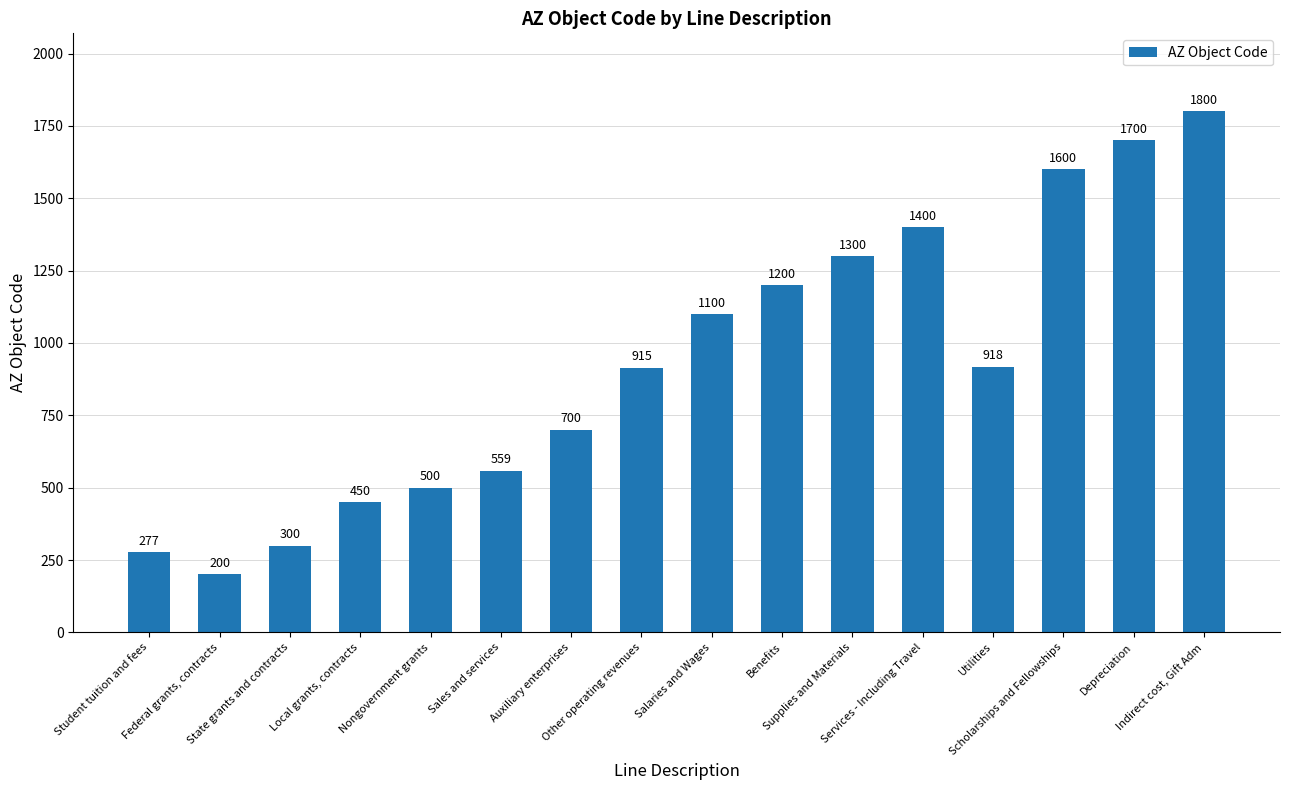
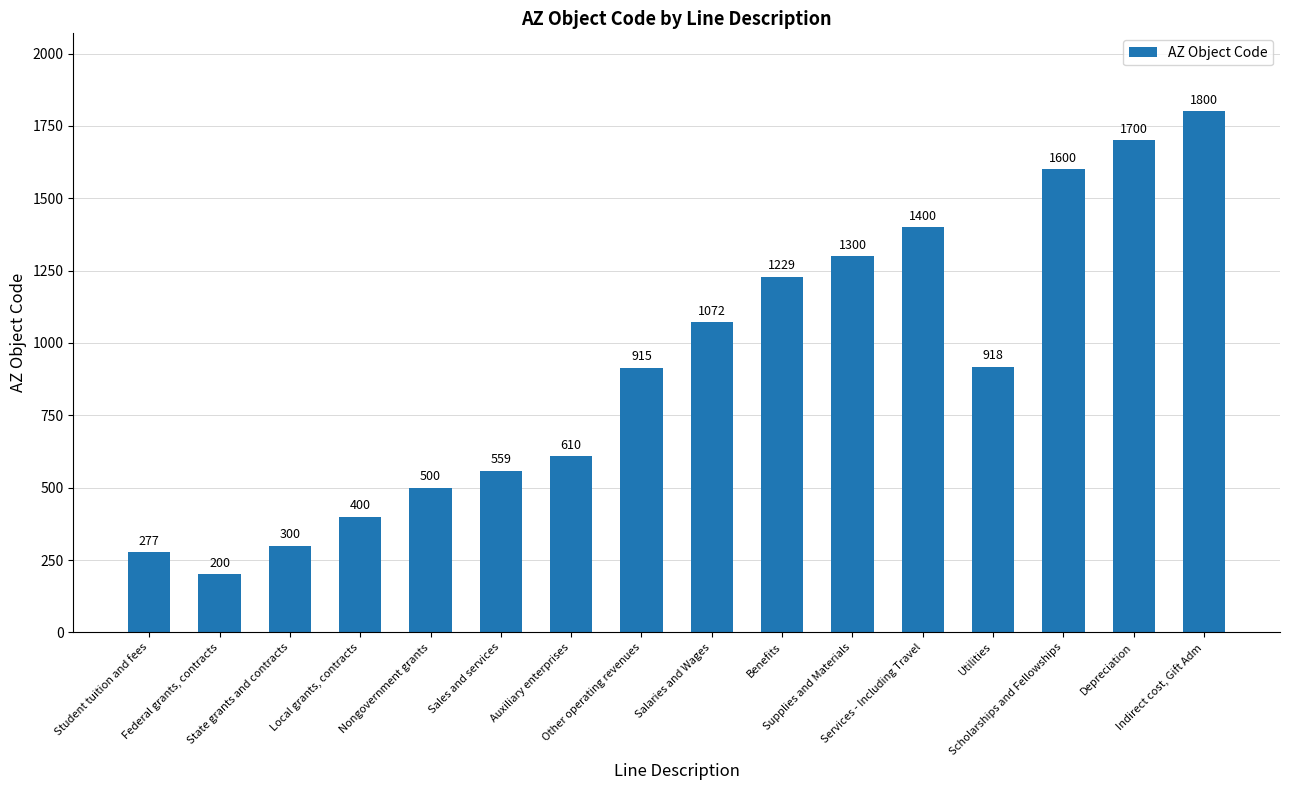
  {
    "Student tuition and fees": 277,
    "Federal grants, contracts": 200,
    "State grants and contracts": 300,
-   "Local grants, contracts": 450,
+   "Local grants, contracts": 400,
    "Nongovernment grants": 500,
    "Sales and services": 559,
-   "Auxiliary enterprises": 700,
+   "Auxiliary enterprises": 610,
    "Other operating revenues": 915,
-   "Salaries and Wages": 1100,
-   "Benefits": 1200,
+   "Salaries and Wages": 1072,
+   "Benefits": 1229,
    "Supplies and Materials": 1300,
    "Services - Including Travel": 1400,
    "Utilities": 918,
    "Scholarships and Fellowships": 1600,
    "Depreciation": 1700,
    "Indirect cost, Gift Adm": 1800
  }
